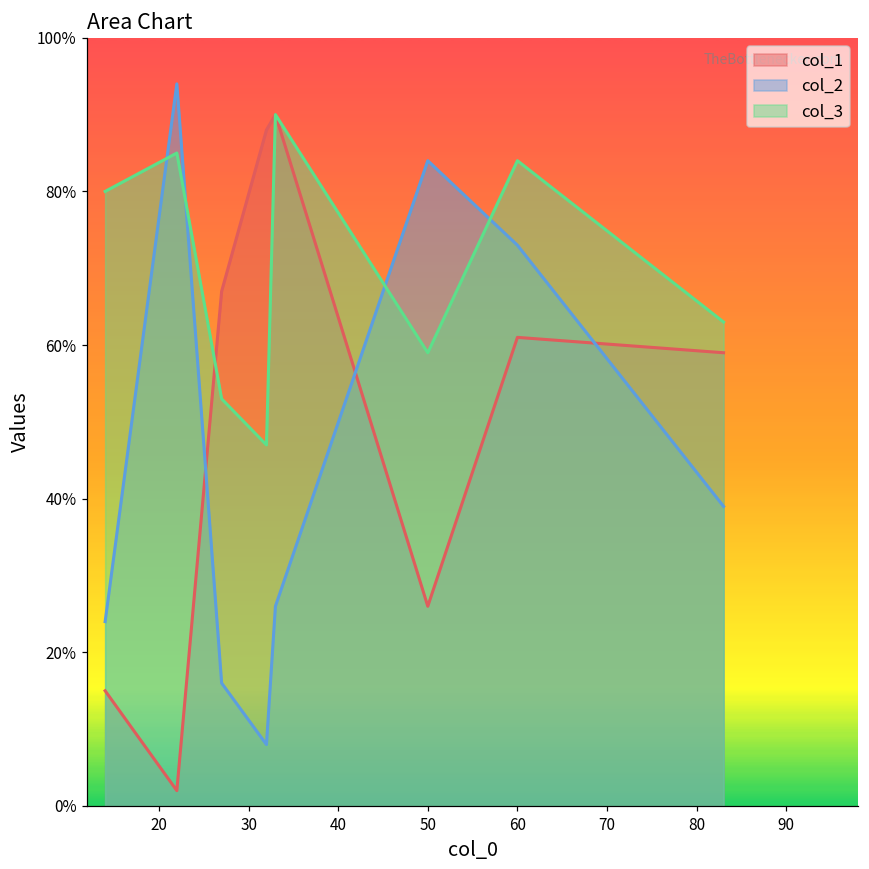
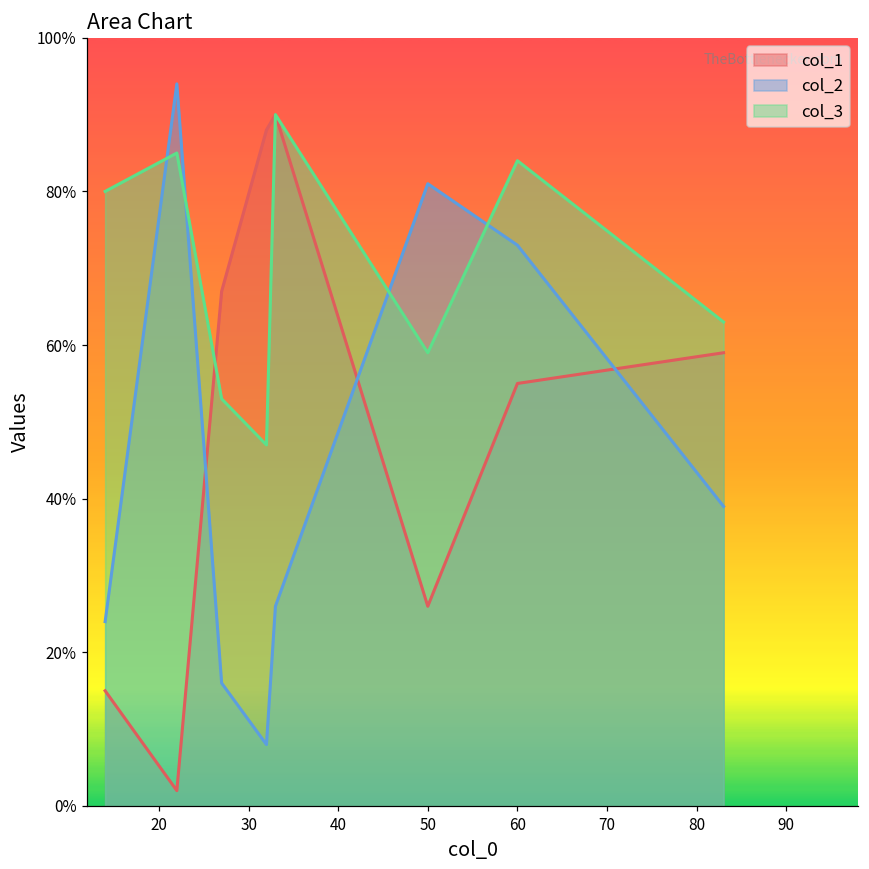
  {
    "col_1": {
      "50": "26%",
-     "60": "61%"
+     "60": "55%"
    },
    "col_2": {
-     "50": "84%",
+     "50": "81%",
      "60": "73%"
    },
    "col_3": {
      "50": "59%",
      "60": "84%"
    }
  }
